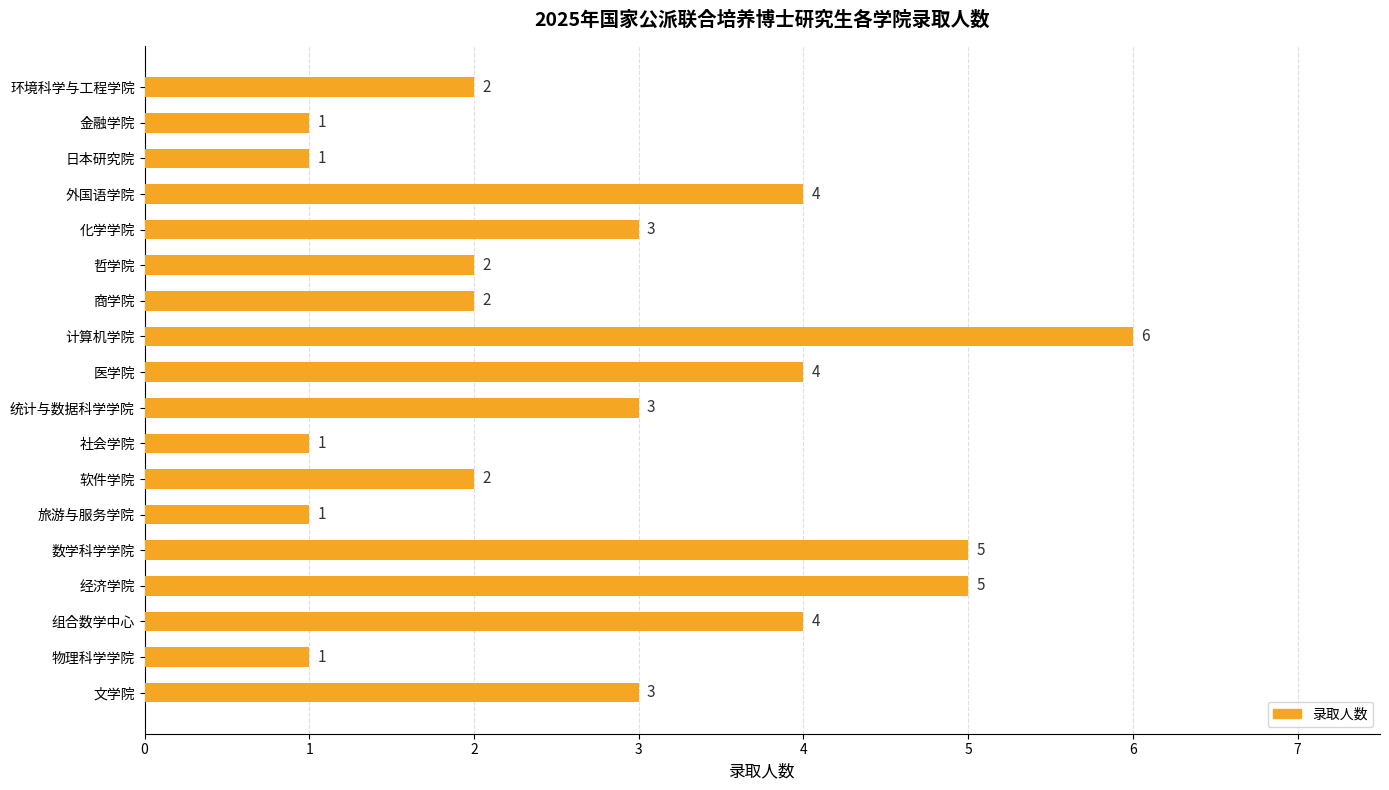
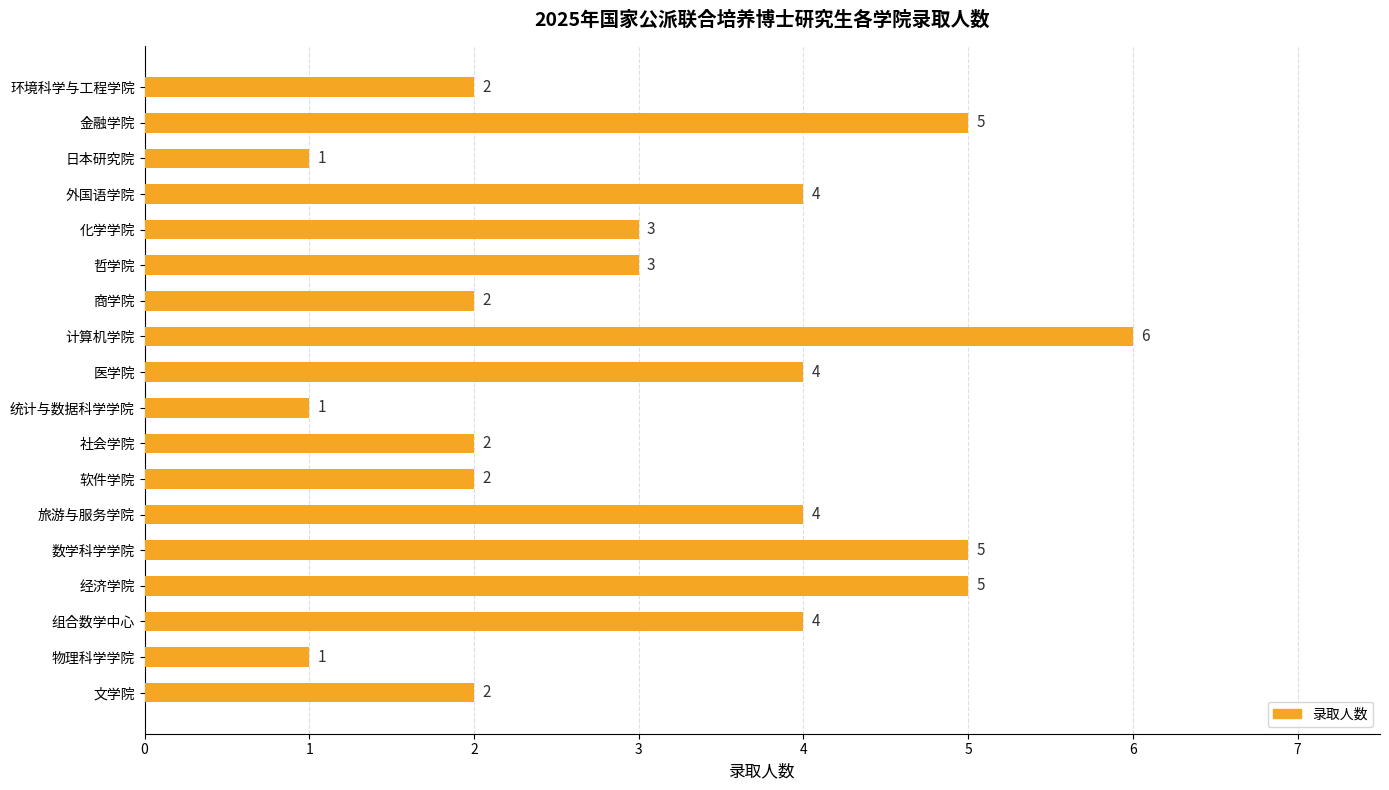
  {
    "环境科学与工程学院": 2,
-   "金融学院": 1,
+   "金融学院": 5,
    "日本研究院": 1,
    "外国语学院": 4,
    "化学学院": 3,
-   "哲学院": 2,
+   "哲学院": 3,
    "商学院": 2,
    "计算机学院": 6,
    "医学院": 4,
-   "统计与数据科学学院": 3,
-   "社会学院": 1,
+   "统计与数据科学学院": 1,
+   "社会学院": 2,
    "软件学院": 2,
-   "旅游与服务学院": 1,
+   "旅游与服务学院": 4,
    "数学科学学院": 5,
    "经济学院": 5,
    "组合数学中心": 4,
    "物理科学学院": 1,
-   "文学院": 3
+   "文学院": 2
  }
